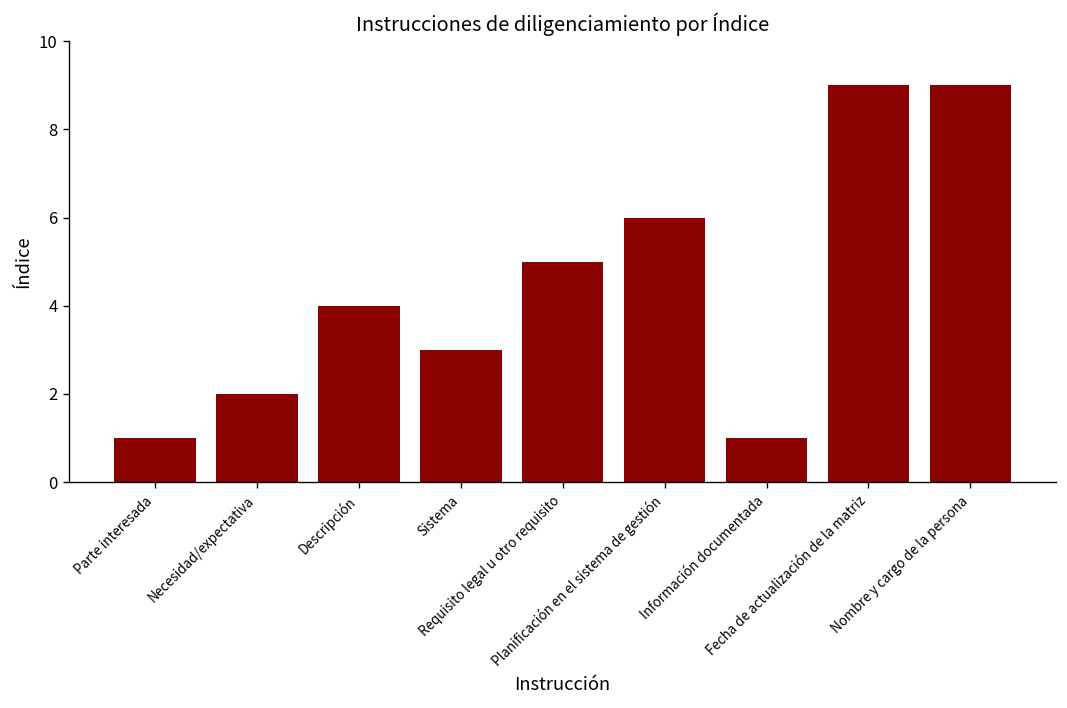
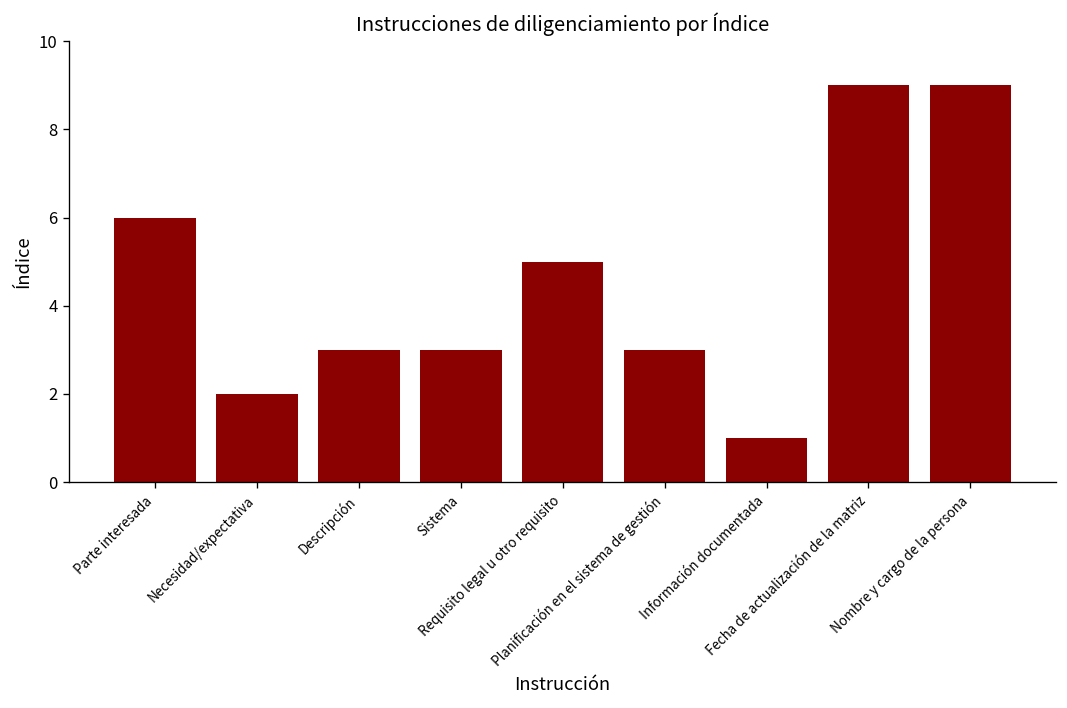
  {
-   "Parte interesada": 1,
+   "Parte interesada": 6,
    "Necesidad/expectativa": 2,
-   "Descripción": 4,
+   "Descripción": 3,
    "Sistema": 3,
    "Requisito legal u otro requisito": 5,
-   "Planificación en el sistema de gestión": 6,
+   "Planificación en el sistema de gestión": 3,
    "Información documentada": 1,
    "Fecha de actualización de la matriz": 9,
    "Nombre y cargo de la persona": 9
  }
